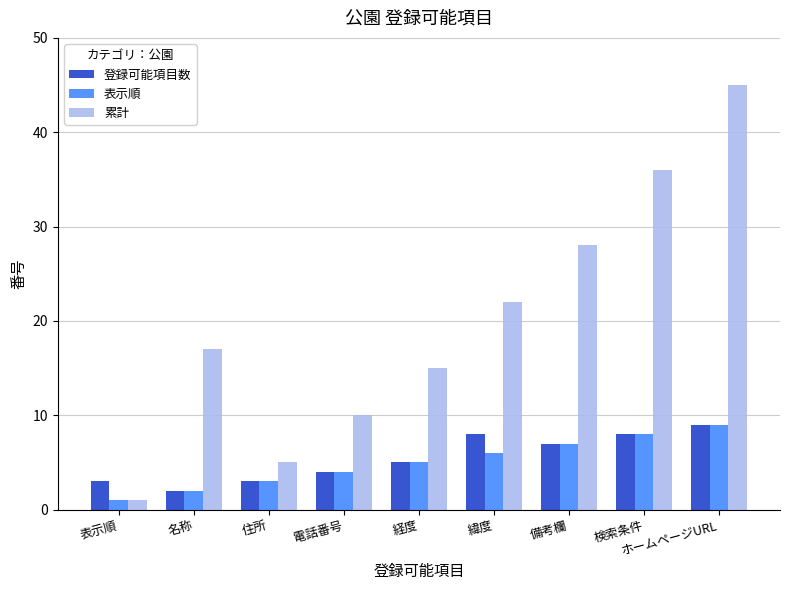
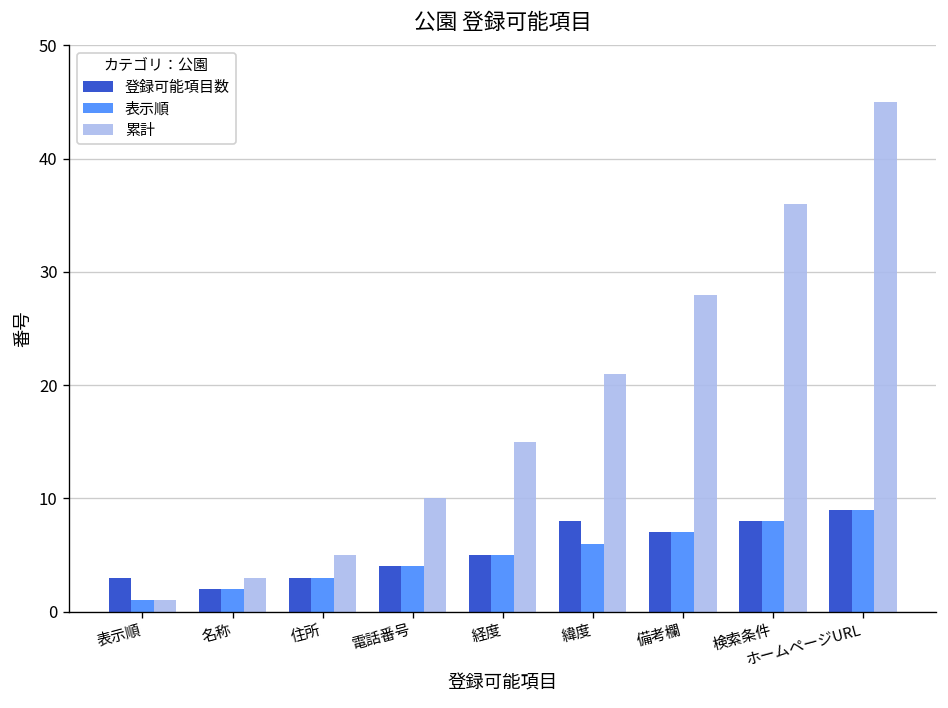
  {
    "登録可能項目数": {
      "表示順": 3,
      "名称": 2,
      "住所": 3,
      "電話番号": 4,
      "経度": 5,
      "緯度": 8,
      "備考欄": 7,
      "検索条件": 8,
      "ホームページURL": 9
    },
    "表示順": {
      "表示順": 1,
      "名称": 2,
      "住所": 3,
      "電話番号": 4,
      "経度": 5,
      "緯度": 6,
      "備考欄": 7,
      "検索条件": 8,
      "ホームページURL": 9
    },
    "累計": {
      "表示順": 1,
-     "名称": 17,
+     "名称": 3,
      "住所": 5,
      "電話番号": 10,
      "経度": 15,
-     "緯度": 22,
+     "緯度": 21,
      "備考欄": 28,
      "検索条件": 36,
      "ホームページURL": 45
    }
  }
